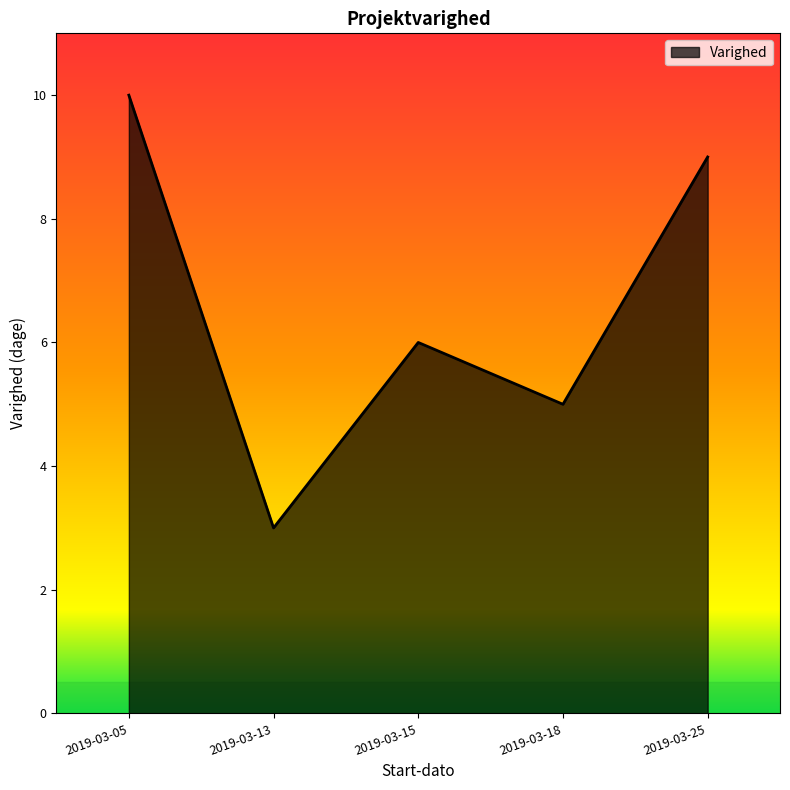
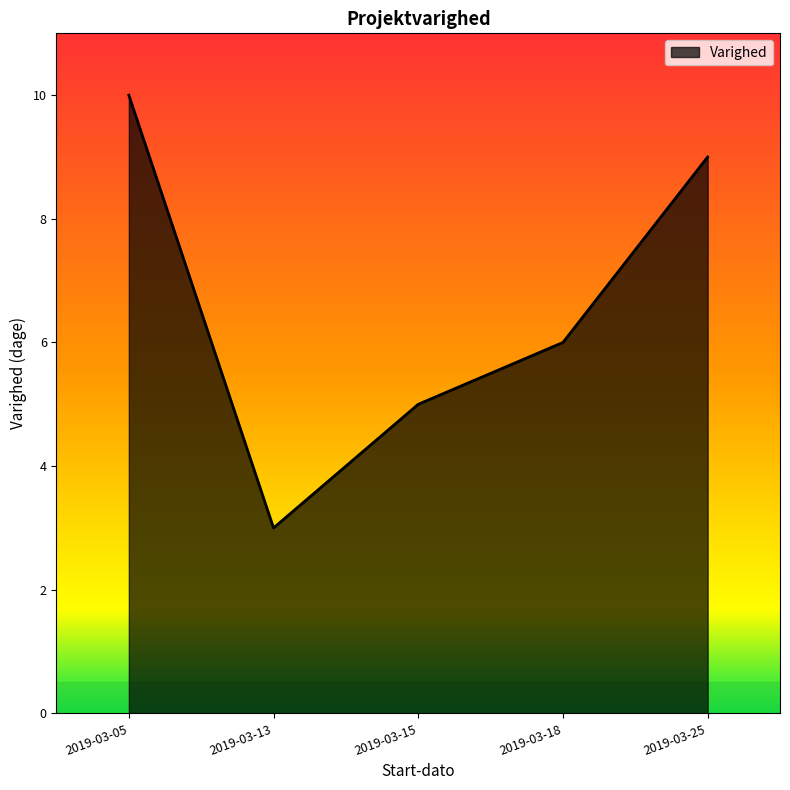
  {
    "2019-03-05": 10,
    "2019-03-13": 3,
-   "2019-03-15": 6,
-   "2019-03-18": 5,
+   "2019-03-15": 5,
+   "2019-03-18": 6,
    "2019-03-25": 9
  }
